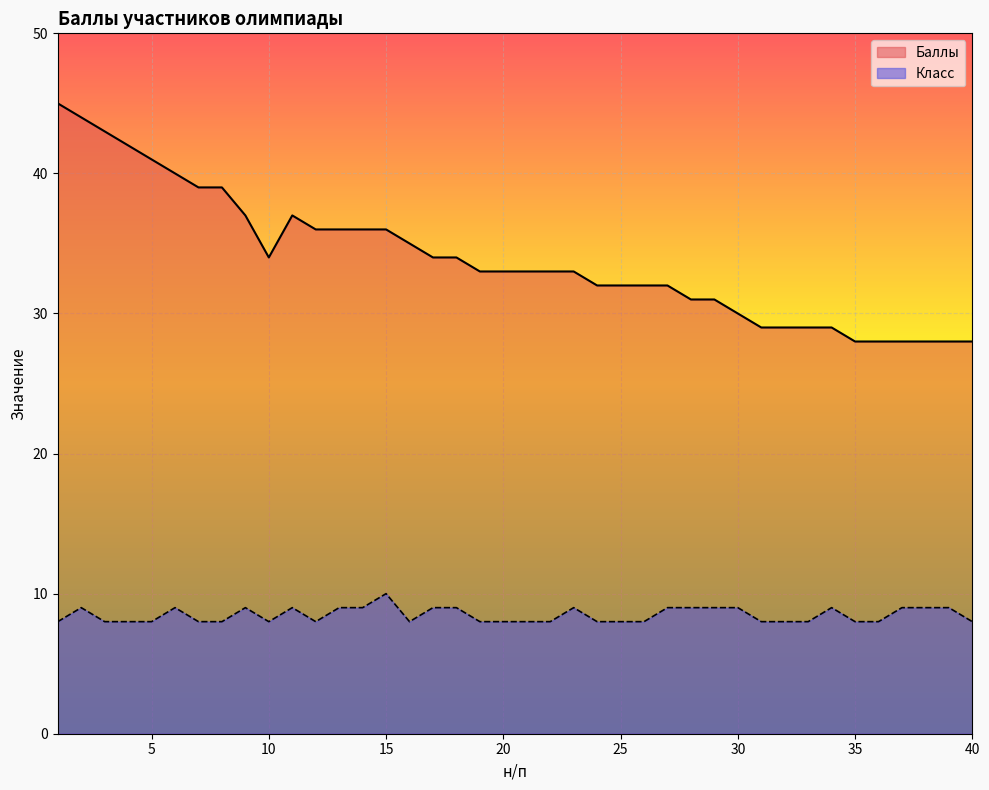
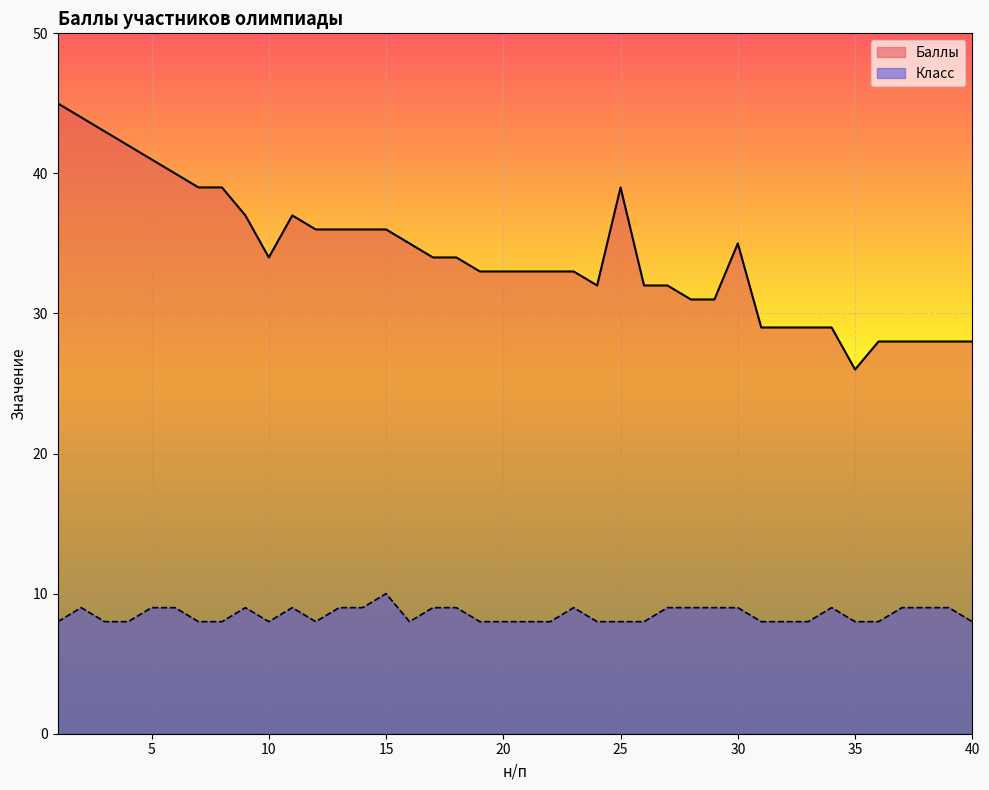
  {
    "Баллы": {
      "5": 41,
      "10": 34,
      "15": 36,
      "20": 33,
-     "25": 32,
-     "30": 30,
-     "35": 28,
+     "25": 39,
+     "30": 35,
+     "35": 26,
      "40": 28
    },
    "Класс": {
-     "5": 8,
+     "5": 9,
      "10": 8,
      "15": 10,
      "20": 8,
      "25": 8,
      "30": 9,
      "35": 8,
      "40": 8
    }
  }
